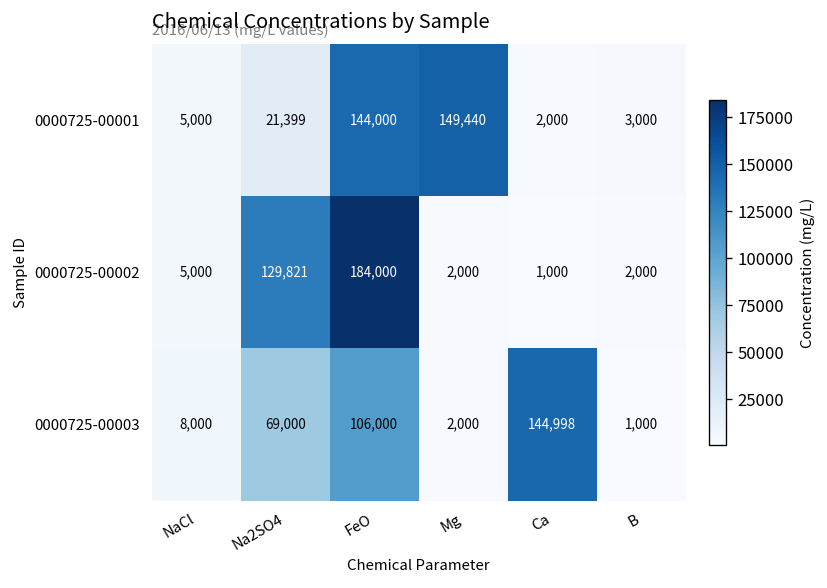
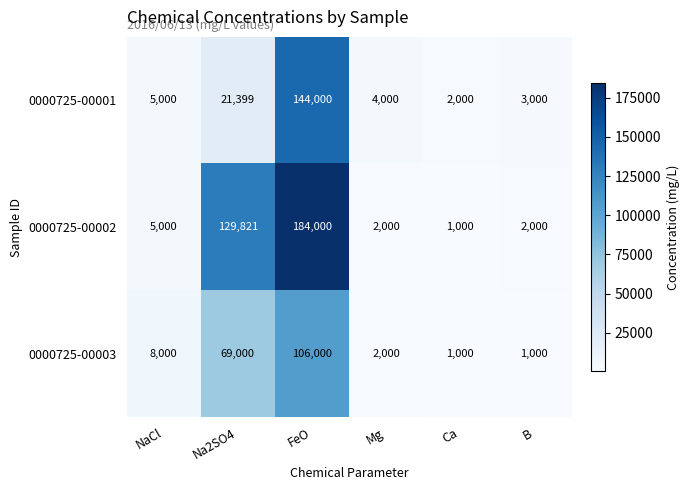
  {
    "0000725-00001": {
      "NaCl": "5,000",
      "Na2SO4": "21,399",
      "FeO": "144,000",
-     "Mg": "149,440",
+     "Mg": "4,000",
      "Ca": "2,000",
      "B": "3,000"
    },
    "0000725-00002": {
      "NaCl": "5,000",
      "Na2SO4": "129,821",
      "FeO": "184,000",
      "Mg": "2,000",
      "Ca": "1,000",
      "B": "2,000"
    },
    "0000725-00003": {
      "NaCl": "8,000",
      "Na2SO4": "69,000",
      "FeO": "106,000",
      "Mg": "2,000",
-     "Ca": "144,998",
+     "Ca": "1,000",
      "B": "1,000"
    }
  }
